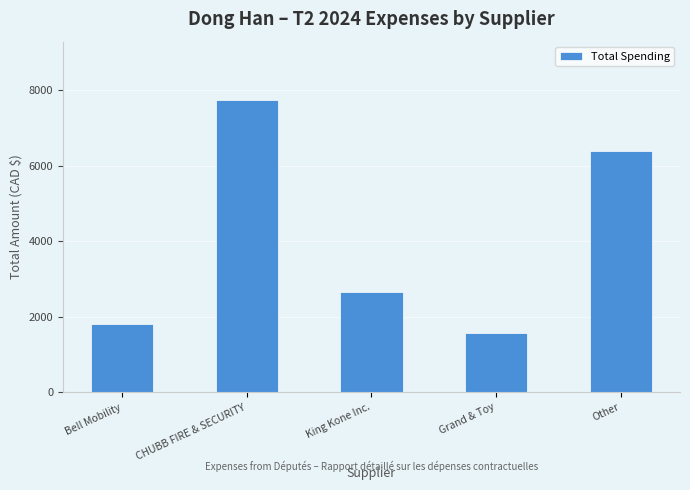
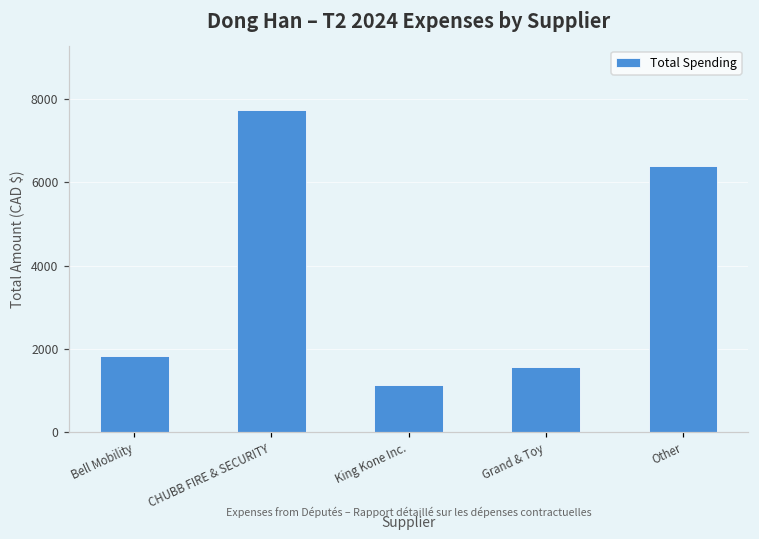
  {
    "Bell Mobility": 1800,
    "CHUBB FIRE & SECURITY": 7700,
-   "King Kone Inc.": 2700,
+   "King Kone Inc.": 1100,
    "Grand & Toy": 1600,
    "Other": 6400
  }
